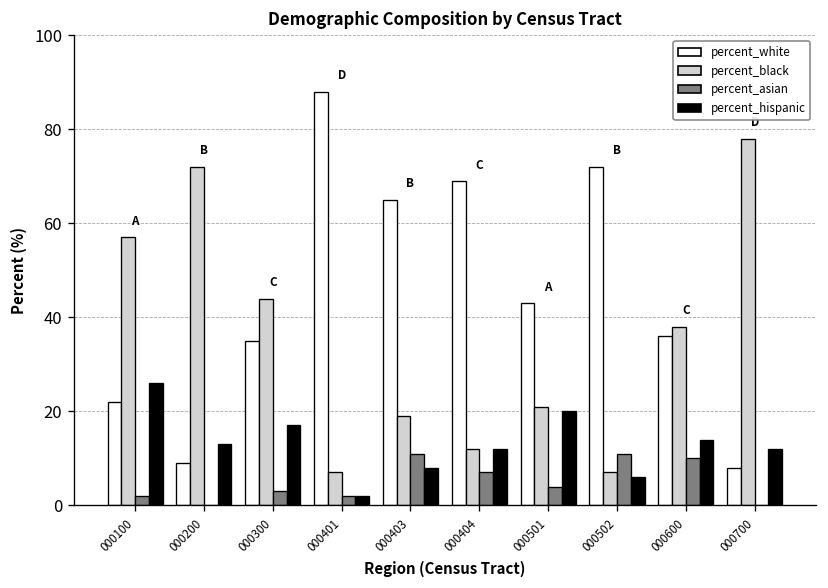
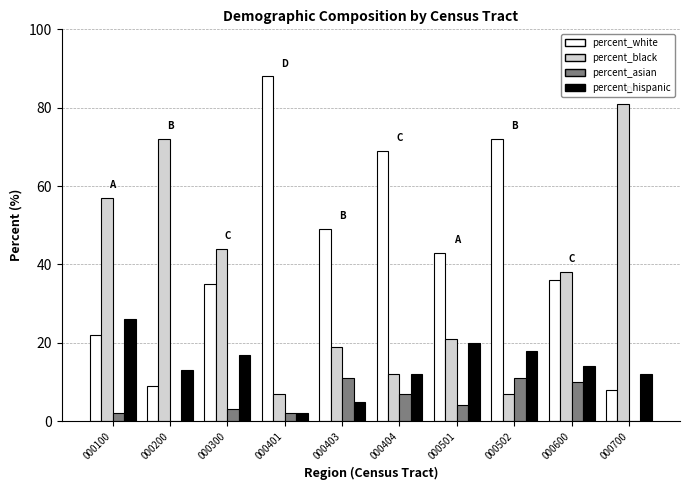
  {
    "percent_white": {
      "000100": 22,
      "000200": 9,
      "000300": 35,
      "000401": 88,
-     "000403": 65,
+     "000403": 49,
      "000404": 69,
      "000501": 43,
      "000502": 72,
      "000600": 36,
      "000700": 8
    },
    "percent_black": {
      "000100": 57,
      "000200": 72,
      "000300": 44,
      "000401": 7,
      "000403": 19,
      "000404": 12,
      "000501": 21,
      "000502": 7,
      "000600": 38,
-     "000700": 78
+     "000700": 81
    },
    "percent_asian": {
      "000100": 2,
      "000200": 0,
      "000300": 3,
      "000401": 2,
      "000403": 11,
      "000404": 7,
      "000501": 4,
      "000502": 11,
      "000600": 10,
      "000700": 0
    },
    "percent_hispanic": {
      "000100": 26,
      "000200": 13,
      "000300": 17,
      "000401": 2,
-     "000403": 8,
+     "000403": 5,
      "000404": 12,
      "000501": 20,
-     "000502": 6,
+     "000502": 18,
      "000600": 14,
      "000700": 12
    }
  }
